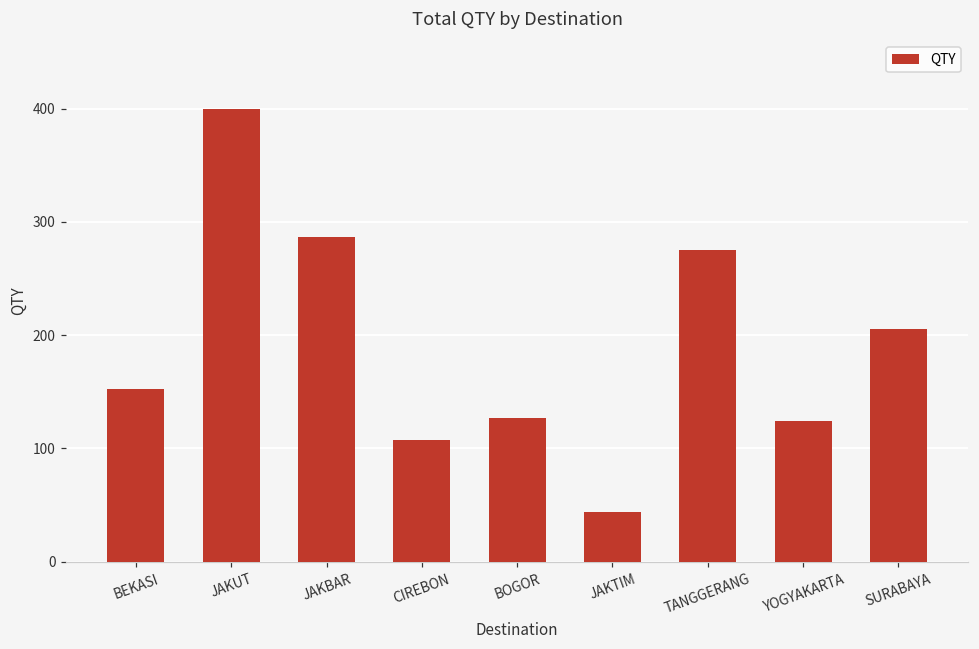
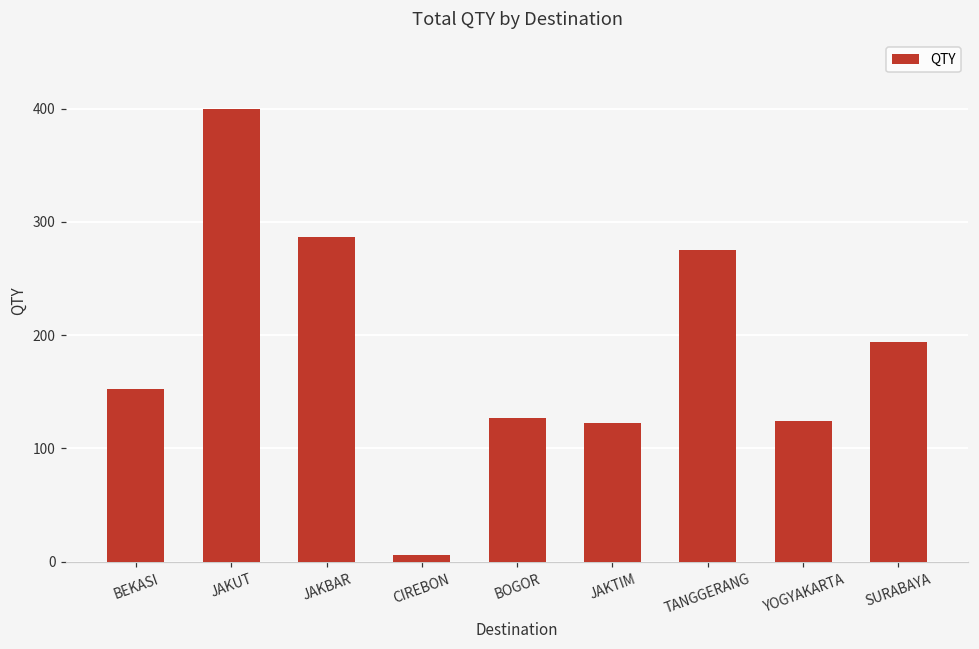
  {
    "BEKASI": 152,
    "JAKUT": 400,
    "JAKBAR": 287,
-   "CIREBON": 107,
+   "CIREBON": 6,
    "BOGOR": 127,
-   "JAKTIM": 44,
+   "JAKTIM": 122,
    "TANGGERANG": 275,
    "YOGYAKARTA": 124,
-   "SURABAYA": 205
+   "SURABAYA": 194
  }
